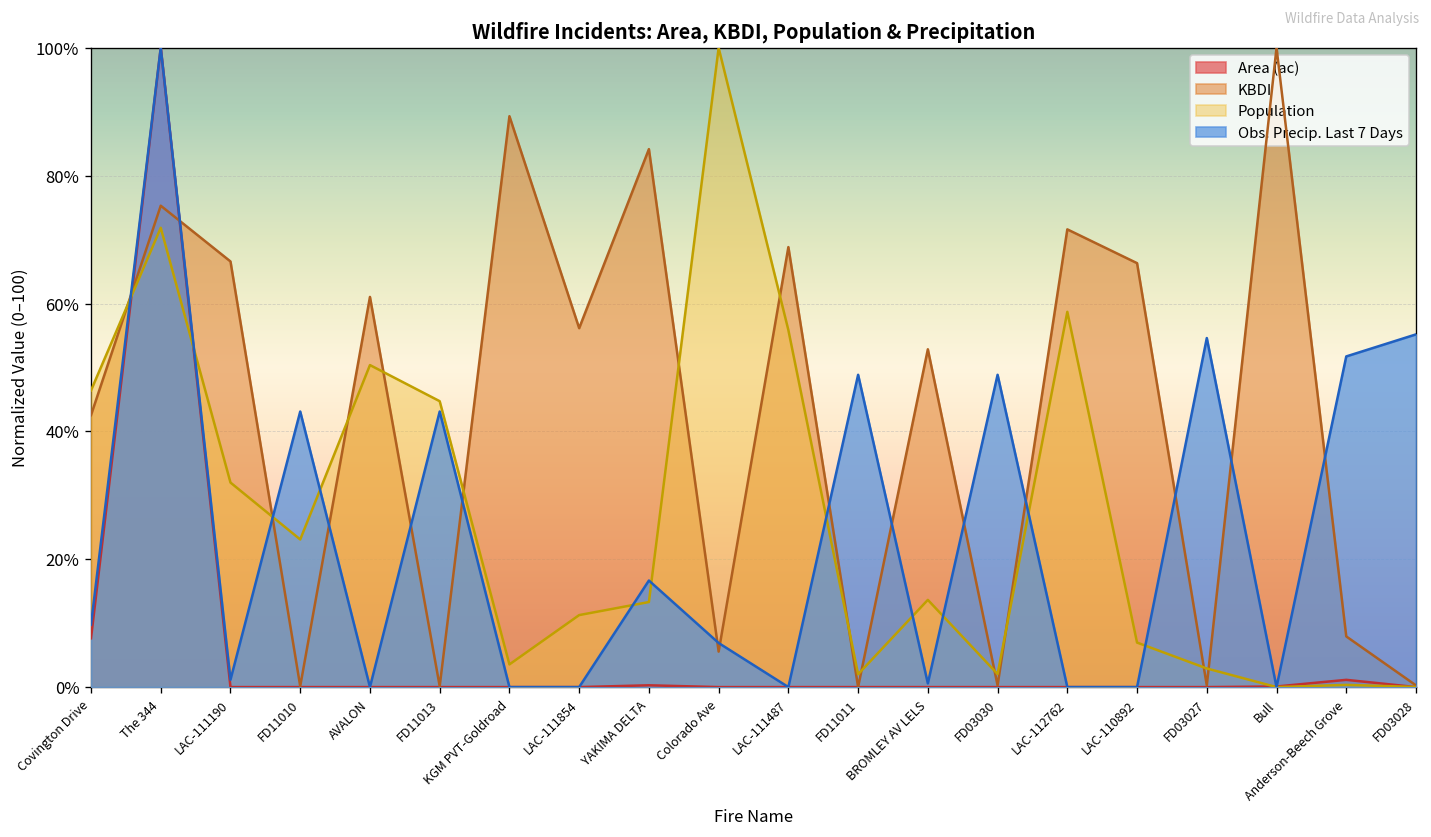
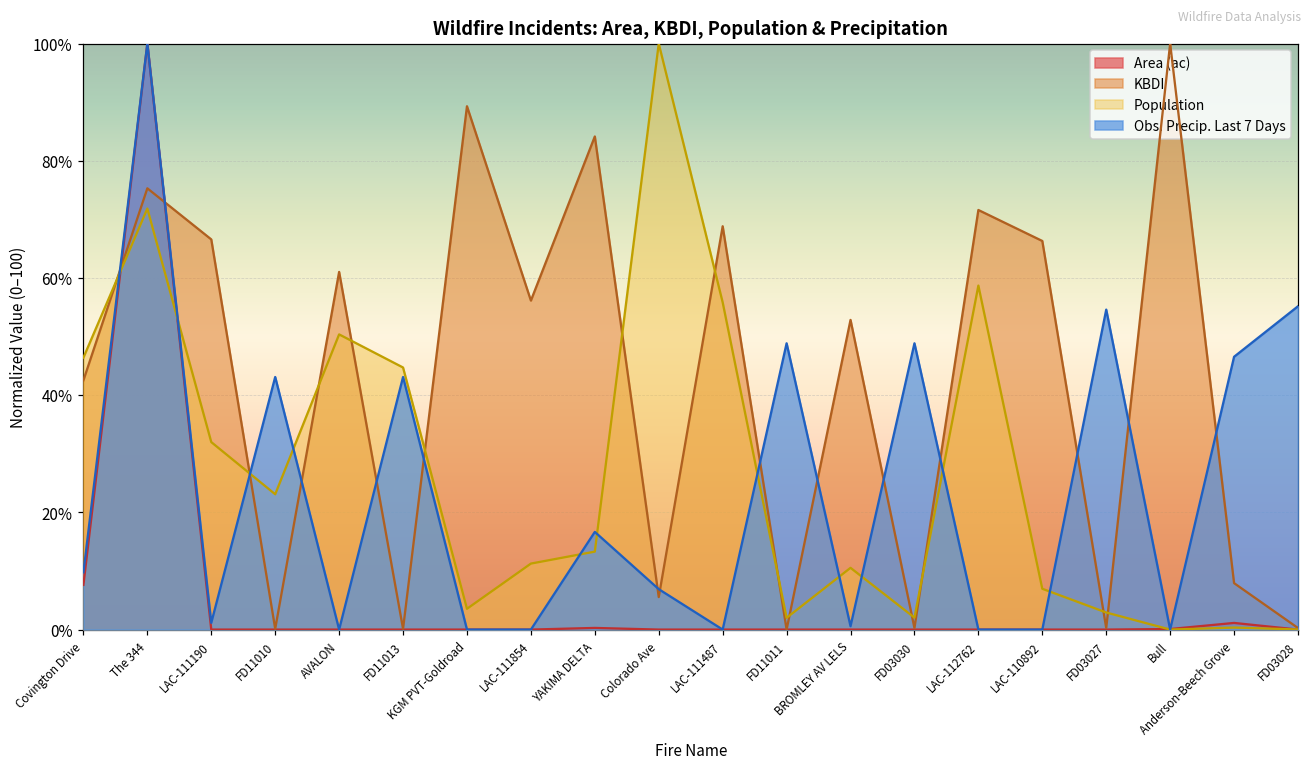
  {
    "Population": {
      "Covington Drive": "46%",
      "The 344": "72%",
      "LAC-111190": "32%",
      "FD11010": "23%",
      "AVALON": "50%",
      "FD11013": "45%",
      "KGM PVT-Goldroad": "4%",
      "LAC-111854": "11%",
      "YAKIMA DELTA": "13%",
      "Colorado Ave": "100%",
      "LAC-111487": "56%",
      "FD11011": "2%",
-     "BROMLEY AV LELS": "14%",
+     "BROMLEY AV LELS": "11%",
      "FD03030": "2%",
      "LAC-112762": "59%",
      "LAC-110892": "7%",
      "FD03027": "3%",
      "Anderson-Beech Grove": "0%"
    },
    "Obs. Precip. Last 7 Days": {
      "Covington Drive": "10%",
      "LAC-111190": "1%",
      "FD11010": "43%",
      "FD11013": "43%",
      "YAKIMA DELTA": "17%",
      "Colorado Ave": "7%",
      "FD11011": "49%",
      "BROMLEY AV LELS": "1%",
      "FD03030": "49%",
      "FD03027": "55%",
-     "Anderson-Beech Grove": "52%",
+     "Anderson-Beech Grove": "47%",
      "FD03028": "55%"
    }
  }
